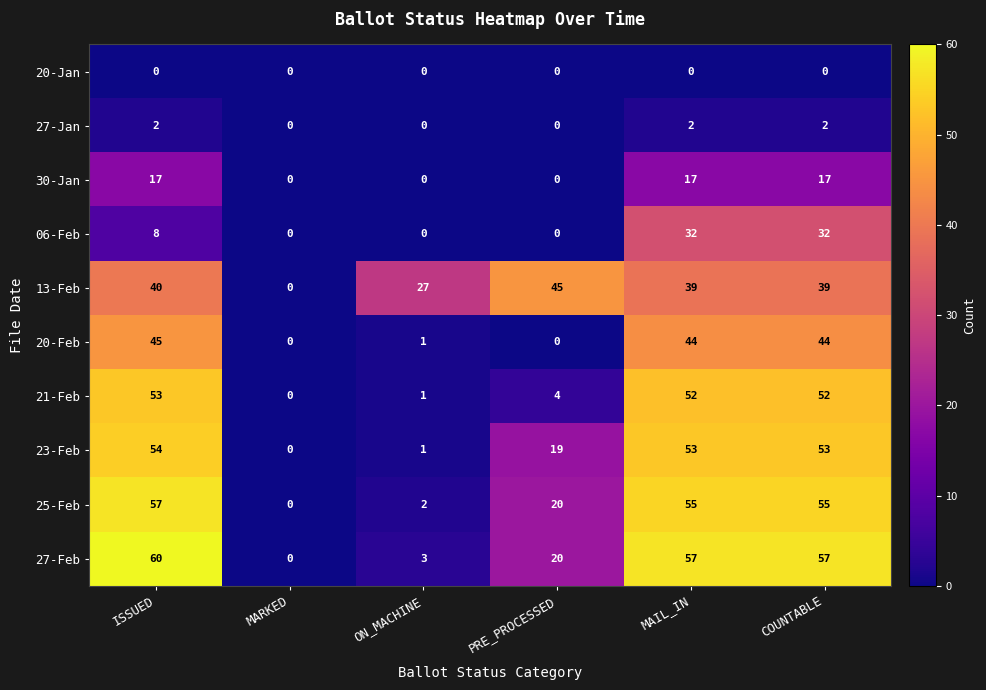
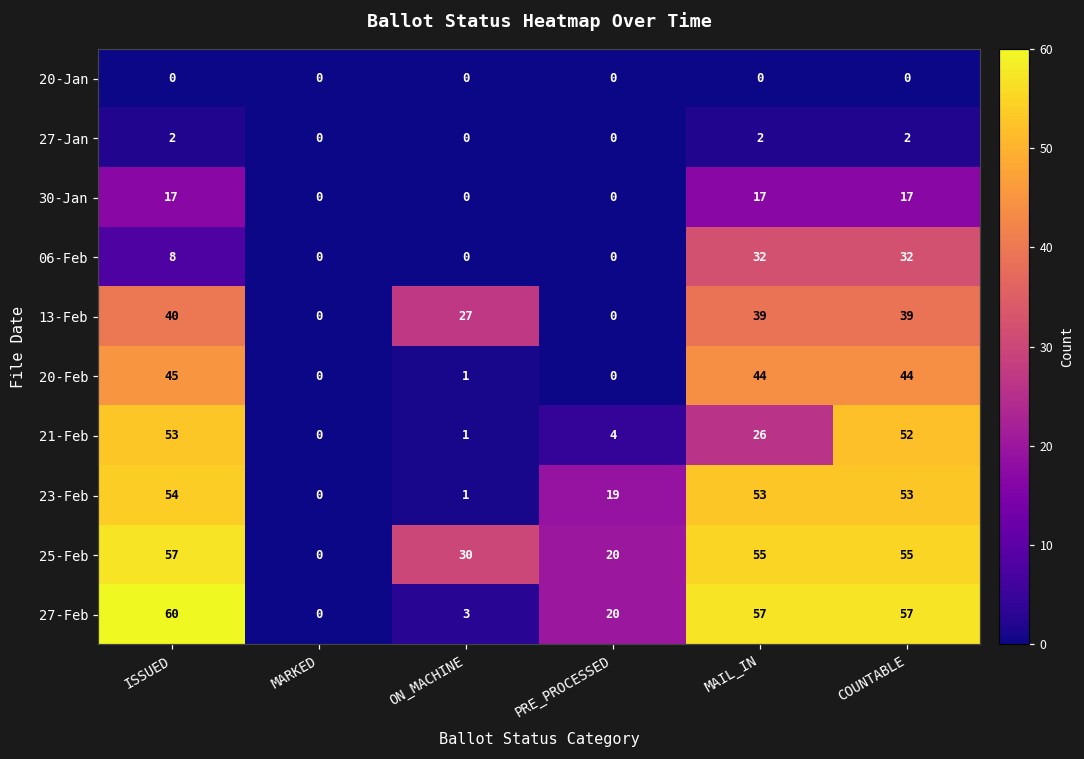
  {
    "20-Jan": {
      "ISSUED": 0,
      "MARKED": 0,
      "ON_MACHINE": 0,
      "PRE_PROCESSED": 0,
      "MAIL_IN": 0,
      "COUNTABLE": 0
    },
    "27-Jan": {
      "ISSUED": 2,
      "MARKED": 0,
      "ON_MACHINE": 0,
      "PRE_PROCESSED": 0,
      "MAIL_IN": 2,
      "COUNTABLE": 2
    },
    "30-Jan": {
      "ISSUED": 17,
      "MARKED": 0,
      "ON_MACHINE": 0,
      "PRE_PROCESSED": 0,
      "MAIL_IN": 17,
      "COUNTABLE": 17
    },
    "06-Feb": {
      "ISSUED": 8,
      "MARKED": 0,
      "ON_MACHINE": 0,
      "PRE_PROCESSED": 0,
      "MAIL_IN": 32,
      "COUNTABLE": 32
    },
    "13-Feb": {
      "ISSUED": 40,
      "MARKED": 0,
      "ON_MACHINE": 27,
-     "PRE_PROCESSED": 45,
+     "PRE_PROCESSED": 0,
      "MAIL_IN": 39,
      "COUNTABLE": 39
    },
    "20-Feb": {
      "ISSUED": 45,
      "MARKED": 0,
      "ON_MACHINE": 1,
      "PRE_PROCESSED": 0,
      "MAIL_IN": 44,
      "COUNTABLE": 44
    },
    "21-Feb": {
      "ISSUED": 53,
      "MARKED": 0,
      "ON_MACHINE": 1,
      "PRE_PROCESSED": 4,
-     "MAIL_IN": 52,
+     "MAIL_IN": 26,
      "COUNTABLE": 52
    },
    "23-Feb": {
      "ISSUED": 54,
      "MARKED": 0,
      "ON_MACHINE": 1,
      "PRE_PROCESSED": 19,
      "MAIL_IN": 53,
      "COUNTABLE": 53
    },
    "25-Feb": {
      "ISSUED": 57,
      "MARKED": 0,
-     "ON_MACHINE": 2,
+     "ON_MACHINE": 30,
      "PRE_PROCESSED": 20,
      "MAIL_IN": 55,
      "COUNTABLE": 55
    },
    "27-Feb": {
      "ISSUED": 60,
      "MARKED": 0,
      "ON_MACHINE": 3,
      "PRE_PROCESSED": 20,
      "MAIL_IN": 57,
      "COUNTABLE": 57
    }
  }
